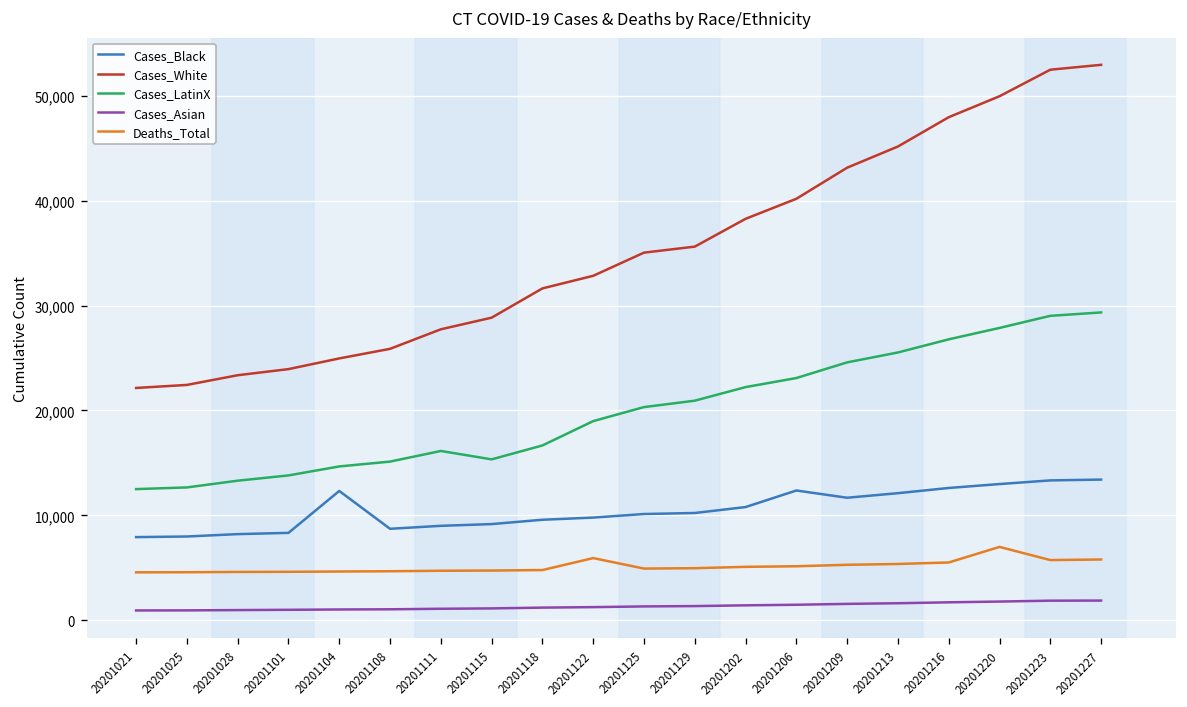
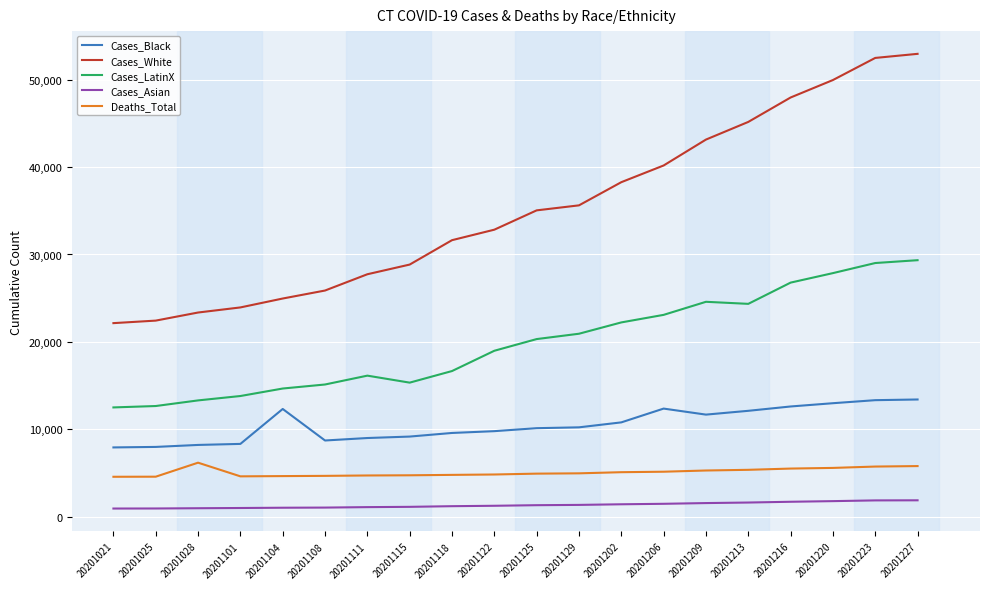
  {
    "Cases_Black": {
      "20201021": "8,000",
      "20201025": "8,000",
      "20201028": "8,000",
      "20201101": "8,000",
      "20201104": "12,000",
      "20201108": "9,000",
      "20201111": "9,000",
      "20201115": "9,000",
      "20201118": "10,000",
      "20201122": "10,000",
      "20201125": "10,000",
      "20201129": "10,000",
      "20201202": "11,000",
      "20201206": "12,000",
      "20201209": "12,000",
      "20201213": "12,000",
      "20201216": "13,000",
      "20201220": "13,000",
      "20201223": "13,000",
      "20201227": "13,000"
    },
    "Cases_White": {
      "20201021": "22,000",
      "20201025": "22,000",
      "20201028": "23,000",
      "20201101": "24,000",
      "20201104": "25,000",
      "20201108": "26,000",
      "20201111": "28,000",
      "20201115": "29,000",
      "20201118": "32,000",
      "20201122": "33,000",
      "20201125": "35,000",
      "20201129": "36,000",
      "20201202": "38,000",
      "20201206": "40,000",
      "20201209": "43,000",
      "20201213": "45,000",
      "20201216": "48,000",
      "20201220": "50,000",
      "20201223": "52,000",
      "20201227": "53,000"
    },
    "Cases_LatinX": {
      "20201021": "13,000",
      "20201025": "13,000",
      "20201028": "13,000",
      "20201101": "14,000",
      "20201104": "15,000",
      "20201108": "15,000",
      "20201111": "16,000",
      "20201115": "15,000",
      "20201118": "17,000",
      "20201122": "19,000",
      "20201125": "20,000",
      "20201129": "21,000",
      "20201202": "22,000",
      "20201206": "23,000",
      "20201209": "25,000",
-     "20201213": "26,000",
+     "20201213": "24,000",
      "20201216": "27,000",
      "20201220": "28,000",
      "20201223": "29,000",
      "20201227": "29,000"
    },
    "Cases_Asian": {
      "20201021": "1,000",
      "20201025": "1,000",
      "20201028": "1,000",
      "20201101": "1,000",
      "20201104": "1,000",
      "20201108": "1,000",
      "20201111": "1,000",
      "20201115": "1,000",
      "20201118": "1,000",
      "20201122": "1,000",
      "20201125": "1,000",
      "20201129": "1,000",
      "20201202": "1,000",
      "20201206": "1,000",
      "20201209": "2,000",
      "20201213": "2,000",
      "20201216": "2,000",
      "20201220": "2,000",
      "20201223": "2,000",
      "20201227": "2,000"
    },
    "Deaths_Total": {
      "20201021": "5,000",
      "20201025": "5,000",
-     "20201028": "5,000",
+     "20201028": "6,000",
      "20201101": "5,000",
      "20201104": "5,000",
      "20201108": "5,000",
      "20201111": "5,000",
      "20201115": "5,000",
      "20201118": "5,000",
-     "20201122": "6,000",
+     "20201122": "5,000",
      "20201125": "5,000",
      "20201129": "5,000",
      "20201202": "5,000",
      "20201206": "5,000",
      "20201209": "5,000",
      "20201213": "5,000",
      "20201216": "6,000",
-     "20201220": "7,000",
+     "20201220": "6,000",
      "20201223": "6,000",
      "20201227": "6,000"
    }
  }
